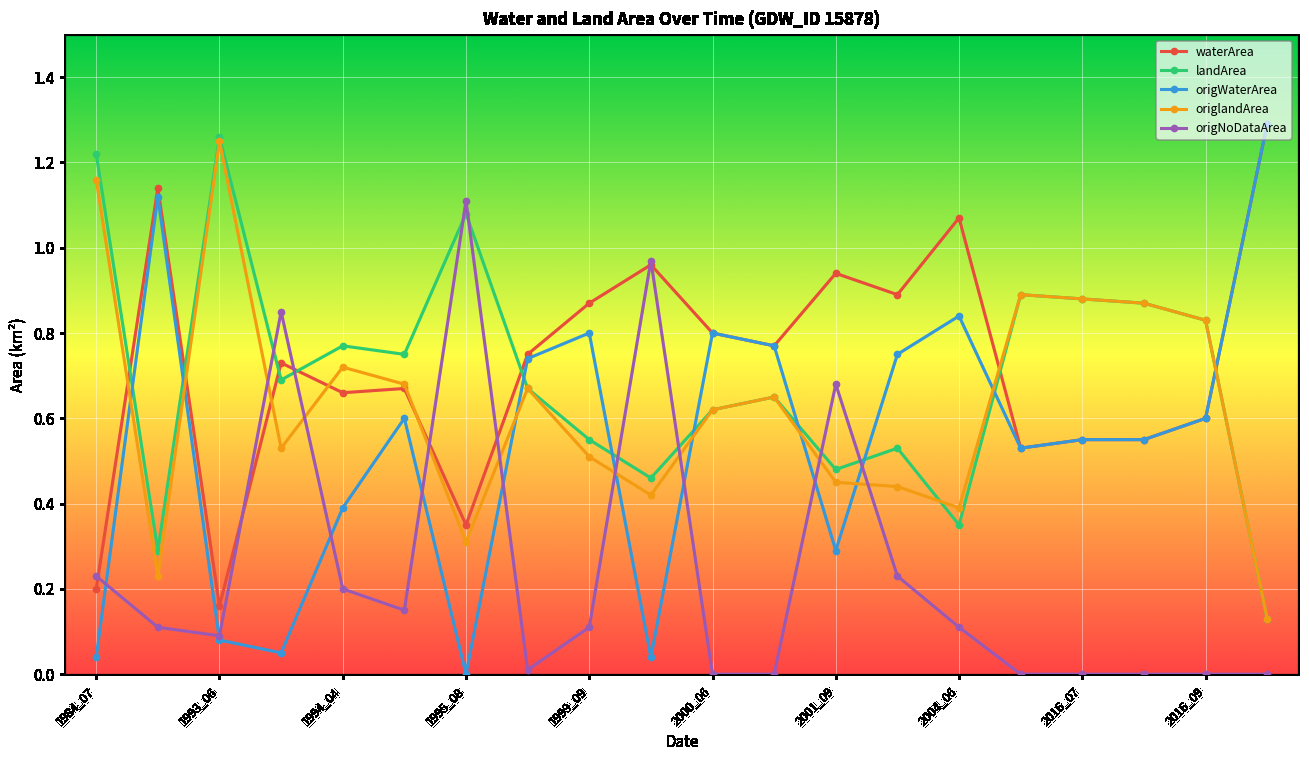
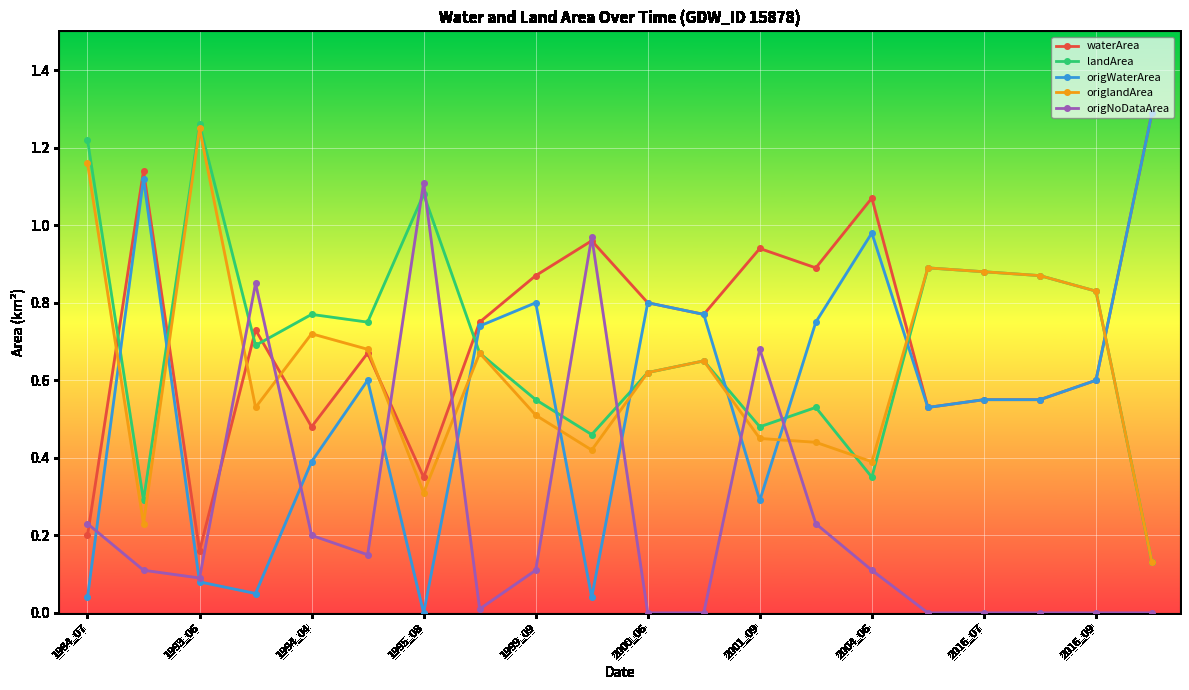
  {
    "waterArea": {
-     "1994_04": 0.66,
+     "1994_04": 0.48,
      "2004_06": 1.07
    },
    "landArea": {
      "1994_04": 0.77,
      "2004_06": 0.35
    },
    "origWaterArea": {
      "1994_04": 0.39,
-     "2004_06": 0.84
+     "2004_06": 0.98
    },
    "origlandArea": {
      "1994_04": 0.72,
      "2004_06": 0.39
    },
    "origNoDataArea": {
      "1994_04": 0.20,
      "2000_06": 0.00,
      "2004_06": 0.11
    }
  }
